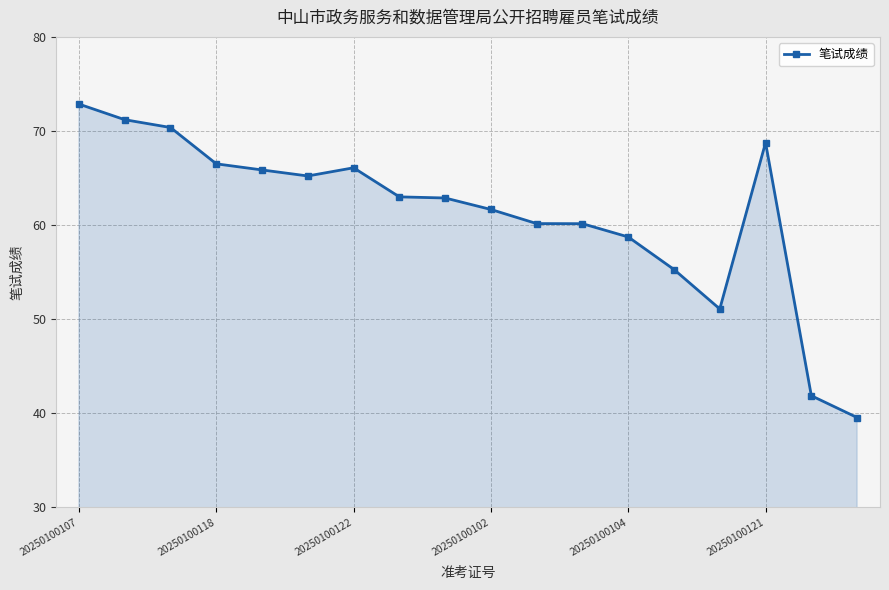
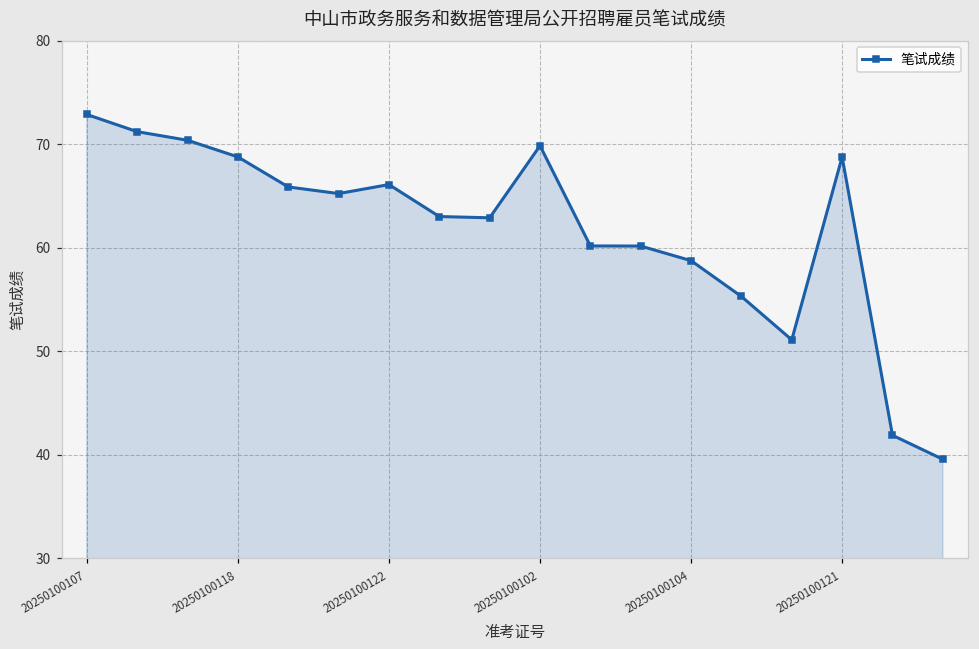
  {
    "20250100107": 73,
-   "20250100118": 67,
+   "20250100118": 69,
    "20250100122": 66,
-   "20250100102": 62,
+   "20250100102": 70,
    "20250100104": 59,
    "20250100121": 69
  }
